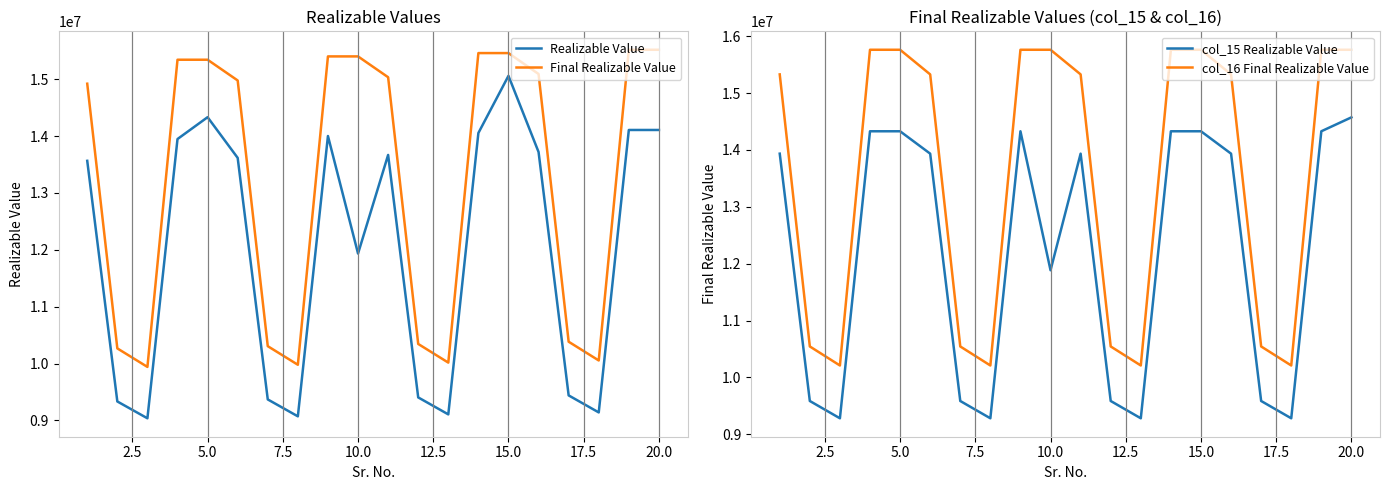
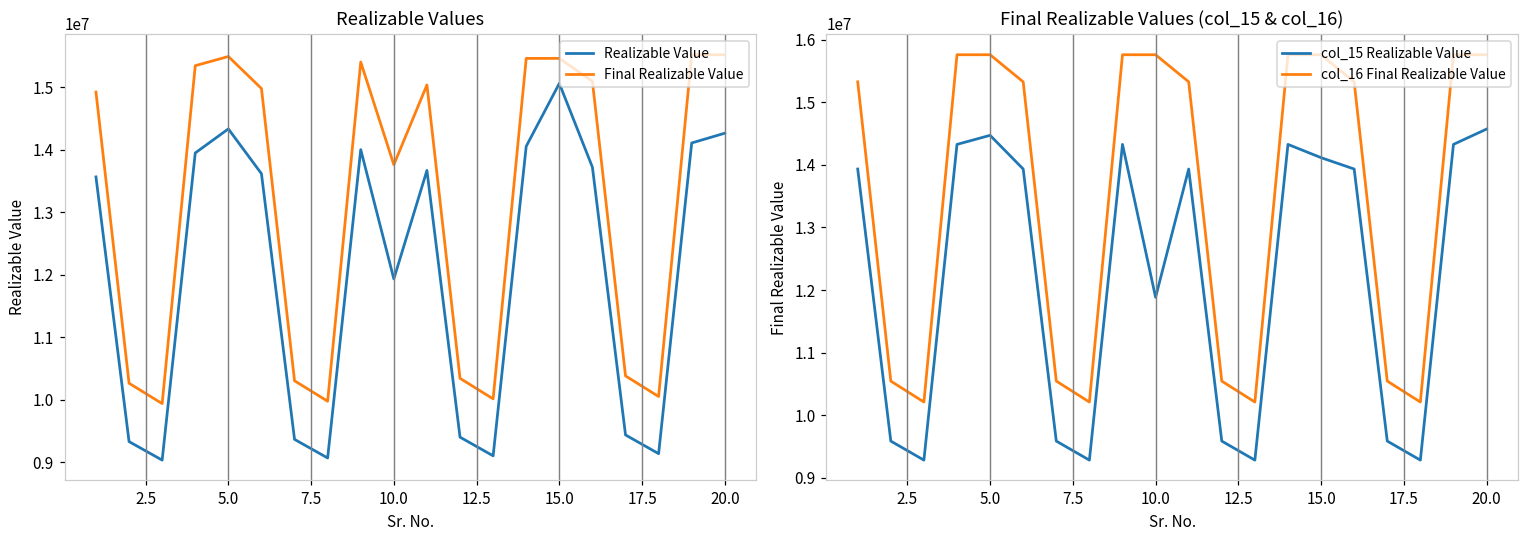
  {
    "Realizable Values": {
      "Realizable Value": {
        "5.0": 14300000,
        "10.0": 11900000,
        "15.0": 15100000,
-       "20.0": 14100000
+       "20.0": 14300000
      },
      "Final Realizable Value": {
-       "5.0": 15300000,
-       "10.0": 15400000,
+       "5.0": 15500000,
+       "10.0": 13800000,
        "15.0": 15500000
      }
    },
    "Final Realizable Values (col_15 & col_16)": {
      "col_15 Realizable Value": {
-       "5.0": 14300000,
+       "5.0": 14500000,
        "10.0": 11900000,
-       "15.0": 14300000,
+       "15.0": 14100000,
        "20.0": 14600000
      },
      "col_16 Final Realizable Value": {
        "5.0": 15800000,
        "10.0": 15800000
      }
    }
  }
